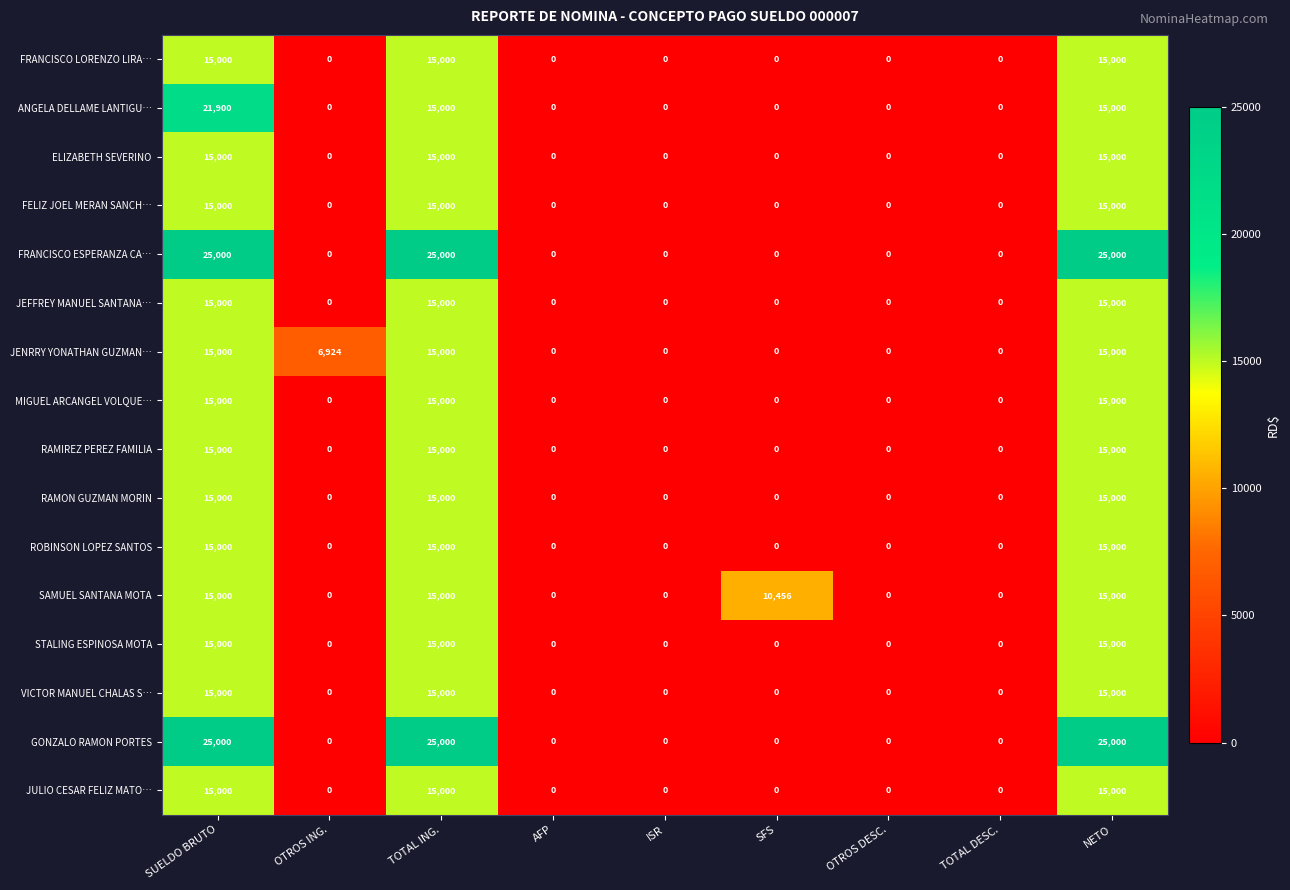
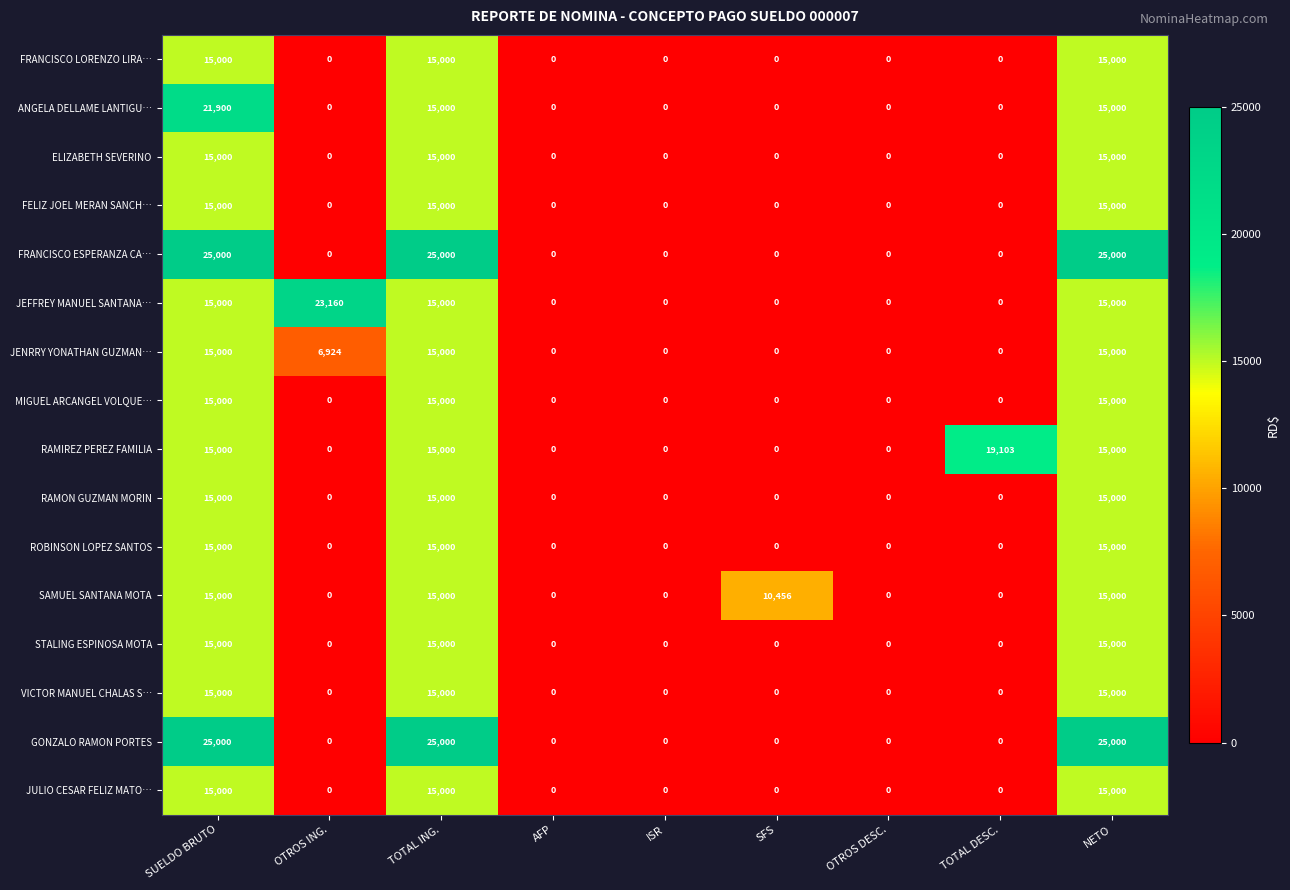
  {
    "FRANCISCO LORENZO LIRA…": {
      "SUELDO BRUTO": "15,000",
      "OTROS ING.": "0",
      "TOTAL ING.": "15,000",
      "AFP": "0",
      "ISR": "0",
      "SFS": "0",
      "OTROS DESC.": "0",
      "TOTAL DESC.": "0",
      "NETO": "15,000"
    },
    "ANGELA DELLAME LANTIGU…": {
      "SUELDO BRUTO": "21,900",
      "OTROS ING.": "0",
      "TOTAL ING.": "15,000",
      "AFP": "0",
      "ISR": "0",
      "SFS": "0",
      "OTROS DESC.": "0",
      "TOTAL DESC.": "0",
      "NETO": "15,000"
    },
    "ELIZABETH SEVERINO": {
      "SUELDO BRUTO": "15,000",
      "OTROS ING.": "0",
      "TOTAL ING.": "15,000",
      "AFP": "0",
      "ISR": "0",
      "SFS": "0",
      "OTROS DESC.": "0",
      "TOTAL DESC.": "0",
      "NETO": "15,000"
    },
    "FELIZ JOEL MERAN SANCH…": {
      "SUELDO BRUTO": "15,000",
      "OTROS ING.": "0",
      "TOTAL ING.": "15,000",
      "AFP": "0",
      "ISR": "0",
      "SFS": "0",
      "OTROS DESC.": "0",
      "TOTAL DESC.": "0",
      "NETO": "15,000"
    },
    "FRANCISCO ESPERANZA CA…": {
      "SUELDO BRUTO": "25,000",
      "OTROS ING.": "0",
      "TOTAL ING.": "25,000",
      "AFP": "0",
      "ISR": "0",
      "SFS": "0",
      "OTROS DESC.": "0",
      "TOTAL DESC.": "0",
      "NETO": "25,000"
    },
    "JEFFREY MANUEL SANTANA…": {
      "SUELDO BRUTO": "15,000",
-     "OTROS ING.": "0",
+     "OTROS ING.": "23,160",
      "TOTAL ING.": "15,000",
      "AFP": "0",
      "ISR": "0",
      "SFS": "0",
      "OTROS DESC.": "0",
      "TOTAL DESC.": "0",
      "NETO": "15,000"
    },
    "JENRRY YONATHAN GUZMAN…": {
      "SUELDO BRUTO": "15,000",
      "OTROS ING.": "6,924",
      "TOTAL ING.": "15,000",
      "AFP": "0",
      "ISR": "0",
      "SFS": "0",
      "OTROS DESC.": "0",
      "TOTAL DESC.": "0",
      "NETO": "15,000"
    },
    "MIGUEL ARCANGEL VOLQUE…": {
      "SUELDO BRUTO": "15,000",
      "OTROS ING.": "0",
      "TOTAL ING.": "15,000",
      "AFP": "0",
      "ISR": "0",
      "SFS": "0",
      "OTROS DESC.": "0",
      "TOTAL DESC.": "0",
      "NETO": "15,000"
    },
    "RAMIREZ PEREZ FAMILIA": {
      "SUELDO BRUTO": "15,000",
      "OTROS ING.": "0",
      "TOTAL ING.": "15,000",
      "AFP": "0",
      "ISR": "0",
      "SFS": "0",
      "OTROS DESC.": "0",
-     "TOTAL DESC.": "0",
+     "TOTAL DESC.": "19,103",
      "NETO": "15,000"
    },
    "RAMON GUZMAN MORIN": {
      "SUELDO BRUTO": "15,000",
      "OTROS ING.": "0",
      "TOTAL ING.": "15,000",
      "AFP": "0",
      "ISR": "0",
      "SFS": "0",
      "OTROS DESC.": "0",
      "TOTAL DESC.": "0",
      "NETO": "15,000"
    },
    "ROBINSON LOPEZ SANTOS": {
      "SUELDO BRUTO": "15,000",
      "OTROS ING.": "0",
      "TOTAL ING.": "15,000",
      "AFP": "0",
      "ISR": "0",
      "SFS": "0",
      "OTROS DESC.": "0",
      "TOTAL DESC.": "0",
      "NETO": "15,000"
    },
    "SAMUEL SANTANA MOTA": {
      "SUELDO BRUTO": "15,000",
      "OTROS ING.": "0",
      "TOTAL ING.": "15,000",
      "AFP": "0",
      "ISR": "0",
      "SFS": "10,456",
      "OTROS DESC.": "0",
      "TOTAL DESC.": "0",
      "NETO": "15,000"
    },
    "STALING ESPINOSA MOTA": {
      "SUELDO BRUTO": "15,000",
      "OTROS ING.": "0",
      "TOTAL ING.": "15,000",
      "AFP": "0",
      "ISR": "0",
      "SFS": "0",
      "OTROS DESC.": "0",
      "TOTAL DESC.": "0",
      "NETO": "15,000"
    },
    "VICTOR MANUEL CHALAS S…": {
      "SUELDO BRUTO": "15,000",
      "OTROS ING.": "0",
      "TOTAL ING.": "15,000",
      "AFP": "0",
      "ISR": "0",
      "SFS": "0",
      "OTROS DESC.": "0",
      "TOTAL DESC.": "0",
      "NETO": "15,000"
    },
    "GONZALO RAMON PORTES": {
      "SUELDO BRUTO": "25,000",
      "OTROS ING.": "0",
      "TOTAL ING.": "25,000",
      "AFP": "0",
      "ISR": "0",
      "SFS": "0",
      "OTROS DESC.": "0",
      "TOTAL DESC.": "0",
      "NETO": "25,000"
    },
    "JULIO CESAR FELIZ MATO…": {
      "SUELDO BRUTO": "15,000",
      "OTROS ING.": "0",
      "TOTAL ING.": "15,000",
      "AFP": "0",
      "ISR": "0",
      "SFS": "0",
      "OTROS DESC.": "0",
      "TOTAL DESC.": "0",
      "NETO": "15,000"
    }
  }
